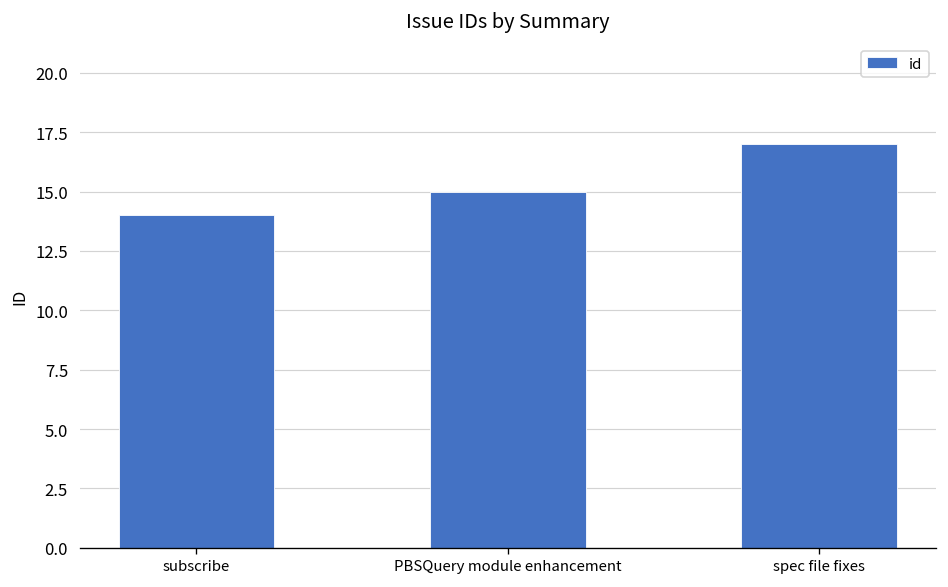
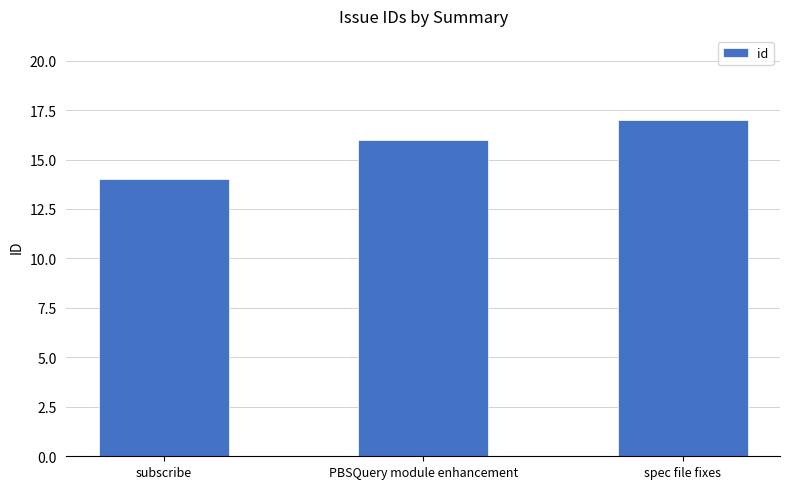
  {
    "subscribe": 14,
-   "PBSQuery module enhancement": 15,
+   "PBSQuery module enhancement": 16,
    "spec file fixes": 17
  }
